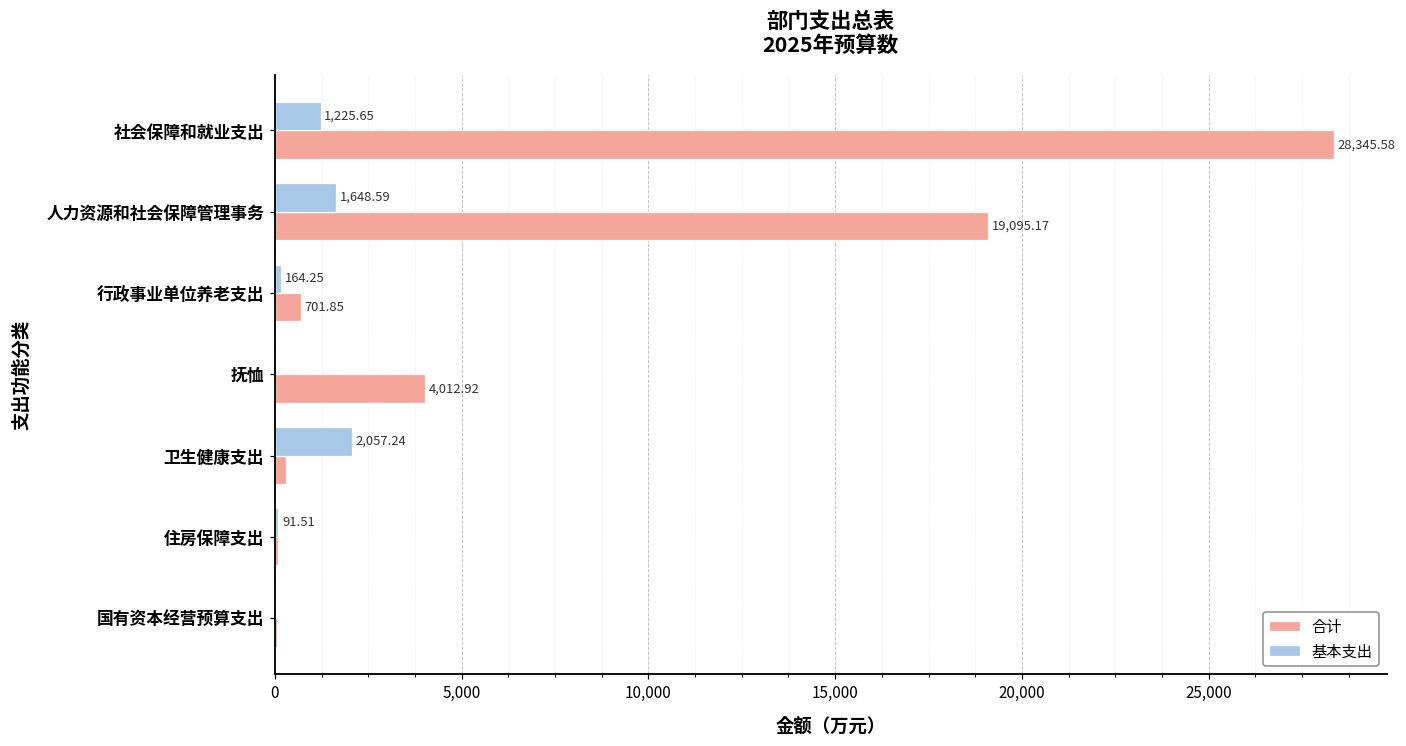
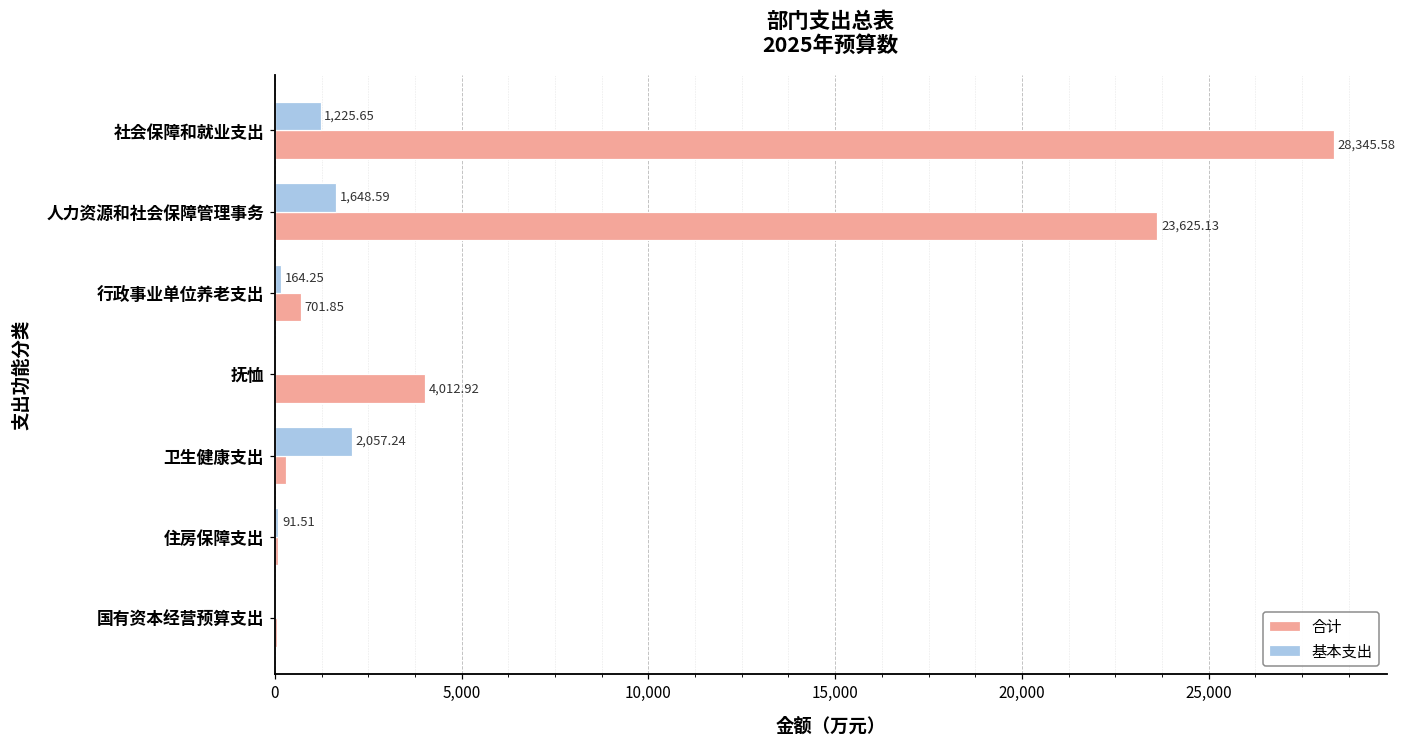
  {
    "合计": {
      "社会保障和就业支出": "28,345.58",
-     "人力资源和社会保障管理事务": "19,095.17",
+     "人力资源和社会保障管理事务": "23,625.13",
      "行政事业单位养老支出": "701.85",
      "抚恤": "4,012.92"
    },
    "基本支出": {
      "社会保障和就业支出": "1,225.65",
      "人力资源和社会保障管理事务": "1,648.59",
      "行政事业单位养老支出": "164.25",
      "卫生健康支出": "2,057.24",
      "住房保障支出": "91.51"
    }
  }
